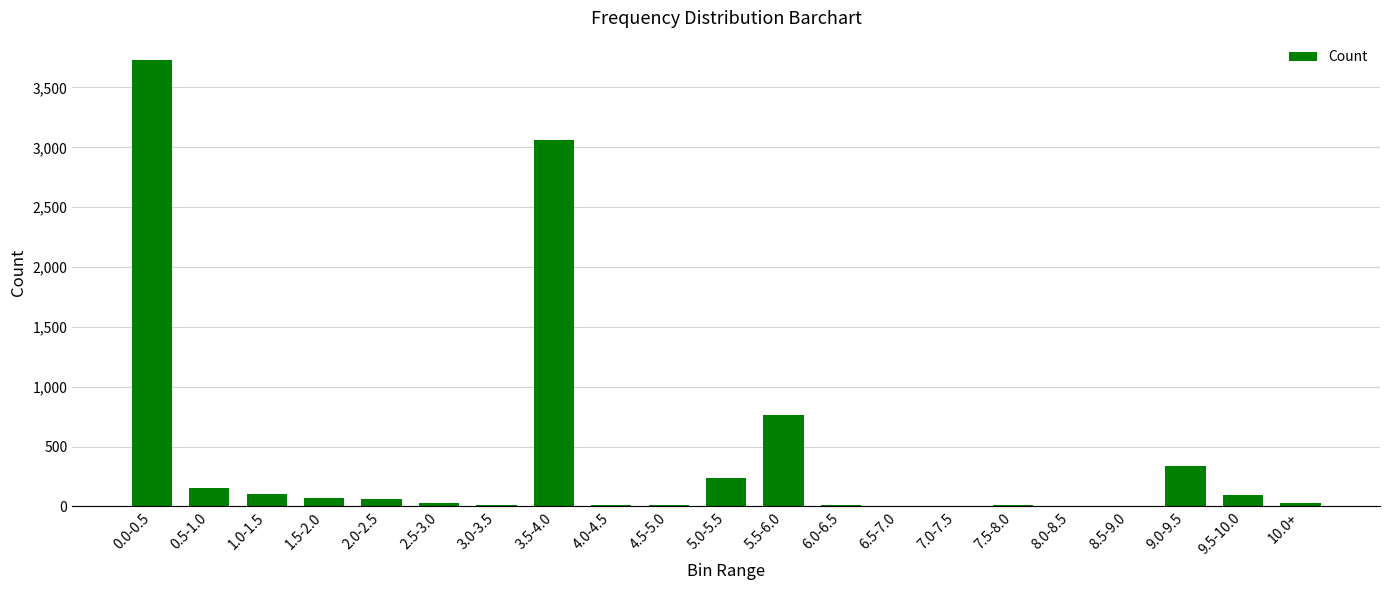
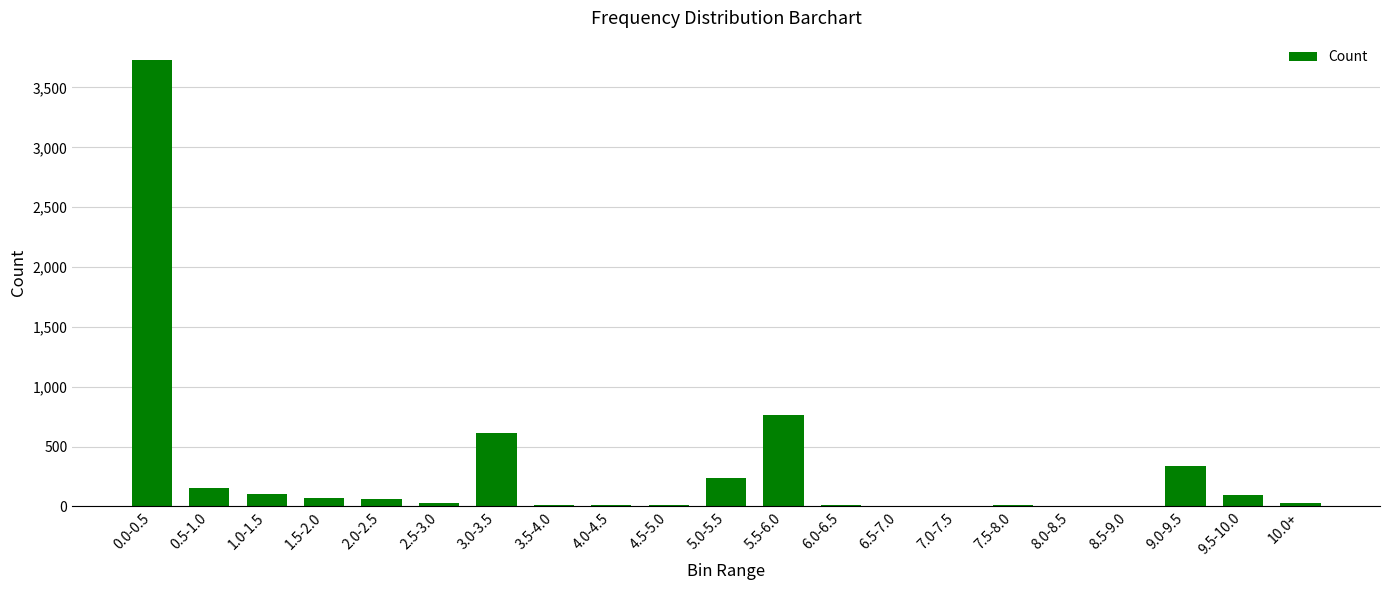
  {
    "0.0-0.5": "3,730",
    "0.5-1.0": "160",
    "1.0-1.5": "110",
    "1.5-2.0": "70",
    "2.0-2.5": "60",
    "2.5-3.0": "30",
-   "3.0-3.5": "10",
-   "3.5-4.0": "3,070",
+   "3.0-3.5": "610",
+   "3.5-4.0": "10",
    "5.0-5.5": "240",
    "5.5-6.0": "770",
    "9.0-9.5": "340",
    "9.5-10.0": "100",
    "10.0+": "30"
  }
